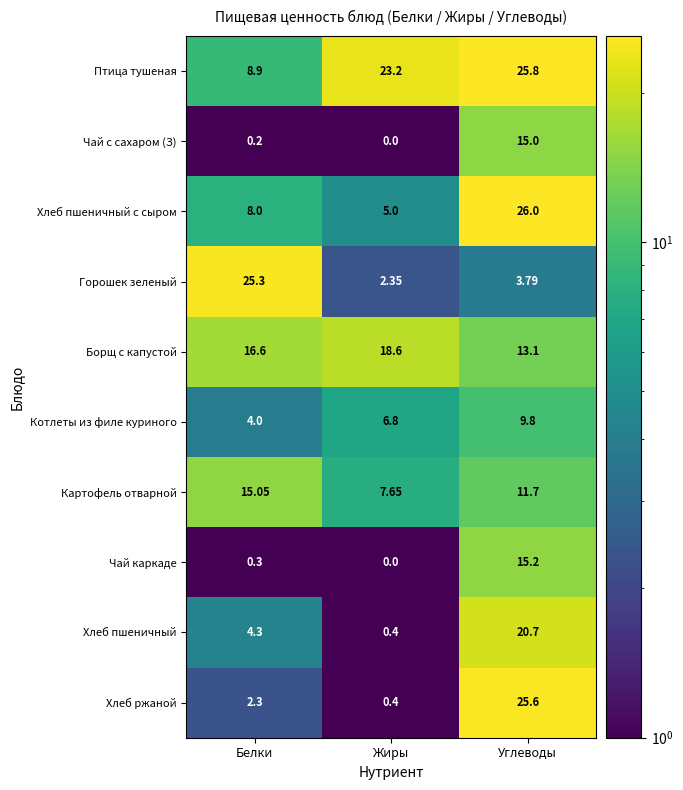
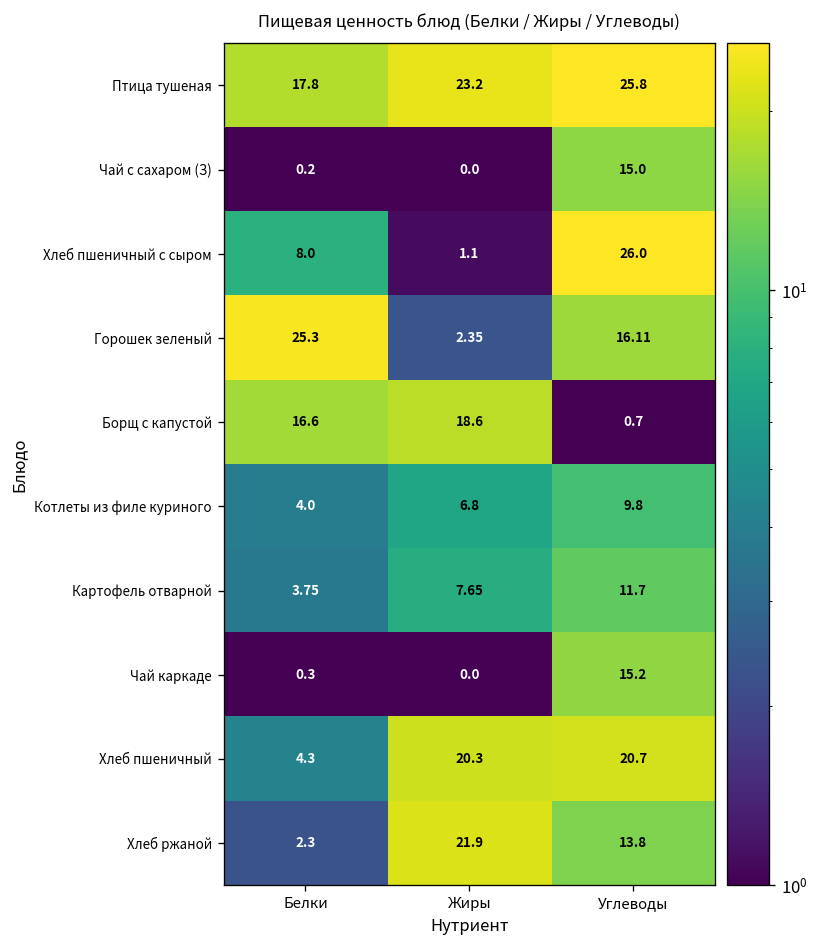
  {
    "Птица тушеная": {
-     "Белки": 8.9,
+     "Белки": 17.8,
      "Жиры": 23.2,
      "Углеводы": 25.8
    },
    "Чай с сахаром (З)": {
      "Белки": 0.2,
      "Жиры": 0.0,
      "Углеводы": 15.0
    },
    "Хлеб пшеничный с сыром": {
      "Белки": 8.0,
-     "Жиры": 5.0,
+     "Жиры": 1.1,
      "Углеводы": 26.0
    },
    "Горошек зеленый": {
      "Белки": 25.3,
      "Жиры": 2.35,
-     "Углеводы": 3.79
+     "Углеводы": 16.11
    },
    "Борщ с капустой": {
      "Белки": 16.6,
      "Жиры": 18.6,
-     "Углеводы": 13.1
+     "Углеводы": 0.7
    },
    "Котлеты из филе куриного": {
      "Белки": 4.0,
      "Жиры": 6.8,
      "Углеводы": 9.8
    },
    "Картофель отварной": {
-     "Белки": 15.05,
+     "Белки": 3.75,
      "Жиры": 7.65,
      "Углеводы": 11.7
    },
    "Чай каркаде": {
      "Белки": 0.3,
      "Жиры": 0.0,
      "Углеводы": 15.2
    },
    "Хлеб пшеничный": {
      "Белки": 4.3,
-     "Жиры": 0.4,
+     "Жиры": 20.3,
      "Углеводы": 20.7
    },
    "Хлеб ржаной": {
      "Белки": 2.3,
-     "Жиры": 0.4,
-     "Углеводы": 25.6
+     "Жиры": 21.9,
+     "Углеводы": 13.8
    }
  }
